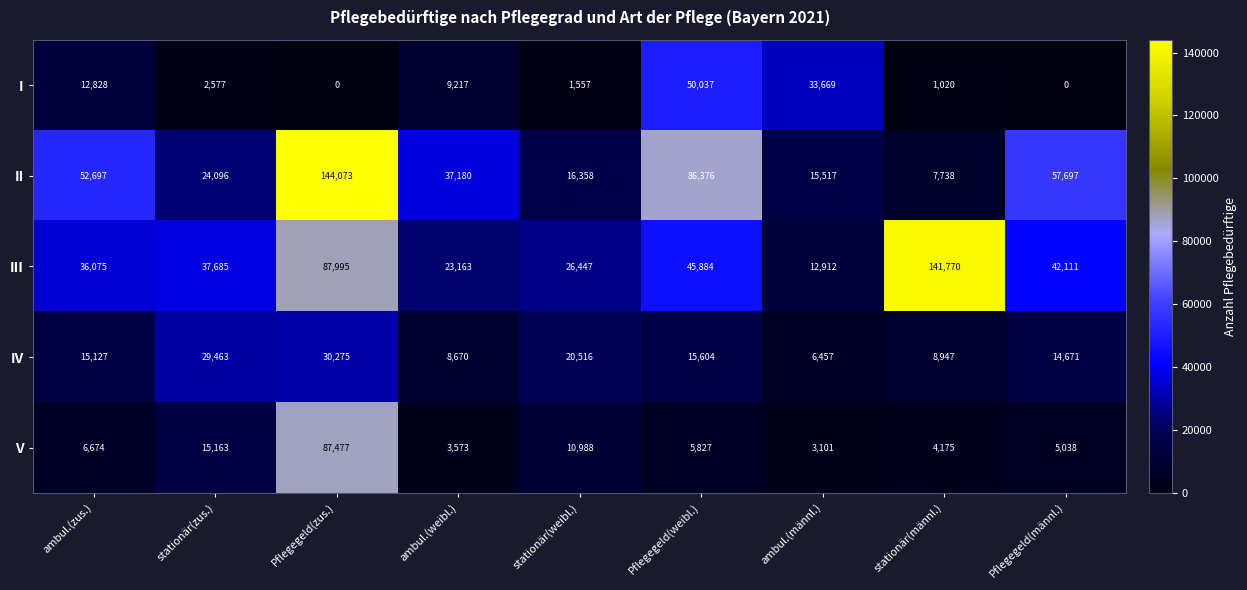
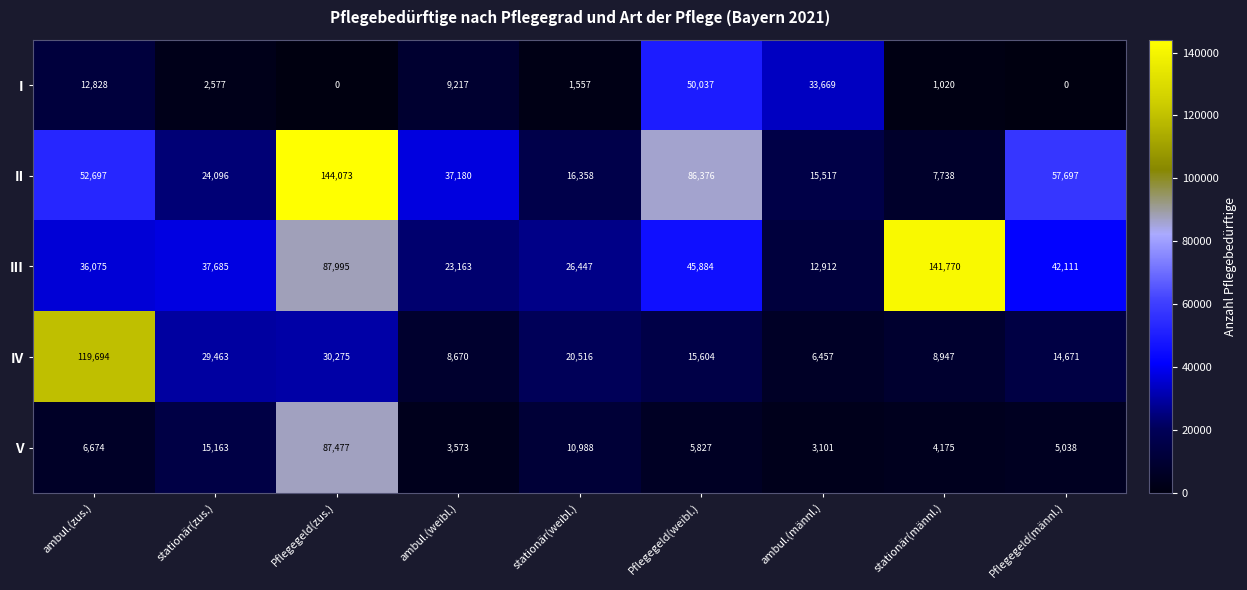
  {
    "I": {
      "ambul.(zus.)": "12,828",
      "stationär(zus.)": "2,577",
      "Pflegegeld(zus.)": "0",
      "ambul.(weibl.)": "9,217",
      "stationär(weibl.)": "1,557",
      "Pflegegeld(weibl.)": "50,037",
      "ambul.(männl.)": "33,669",
      "stationär(männl.)": "1,020",
      "Pflegegeld(männl.)": "0"
    },
    "II": {
      "ambul.(zus.)": "52,697",
      "stationär(zus.)": "24,096",
      "Pflegegeld(zus.)": "144,073",
      "ambul.(weibl.)": "37,180",
      "stationär(weibl.)": "16,358",
      "Pflegegeld(weibl.)": "86,376",
      "ambul.(männl.)": "15,517",
      "stationär(männl.)": "7,738",
      "Pflegegeld(männl.)": "57,697"
    },
    "III": {
      "ambul.(zus.)": "36,075",
      "stationär(zus.)": "37,685",
      "Pflegegeld(zus.)": "87,995",
      "ambul.(weibl.)": "23,163",
      "stationär(weibl.)": "26,447",
      "Pflegegeld(weibl.)": "45,884",
      "ambul.(männl.)": "12,912",
      "stationär(männl.)": "141,770",
      "Pflegegeld(männl.)": "42,111"
    },
    "IV": {
-     "ambul.(zus.)": "15,127",
+     "ambul.(zus.)": "119,694",
      "stationär(zus.)": "29,463",
      "Pflegegeld(zus.)": "30,275",
      "ambul.(weibl.)": "8,670",
      "stationär(weibl.)": "20,516",
      "Pflegegeld(weibl.)": "15,604",
      "ambul.(männl.)": "6,457",
      "stationär(männl.)": "8,947",
      "Pflegegeld(männl.)": "14,671"
    },
    "V": {
      "ambul.(zus.)": "6,674",
      "stationär(zus.)": "15,163",
      "Pflegegeld(zus.)": "87,477",
      "ambul.(weibl.)": "3,573",
      "stationär(weibl.)": "10,988",
      "Pflegegeld(weibl.)": "5,827",
      "ambul.(männl.)": "3,101",
      "stationär(männl.)": "4,175",
      "Pflegegeld(männl.)": "5,038"
    }
  }
